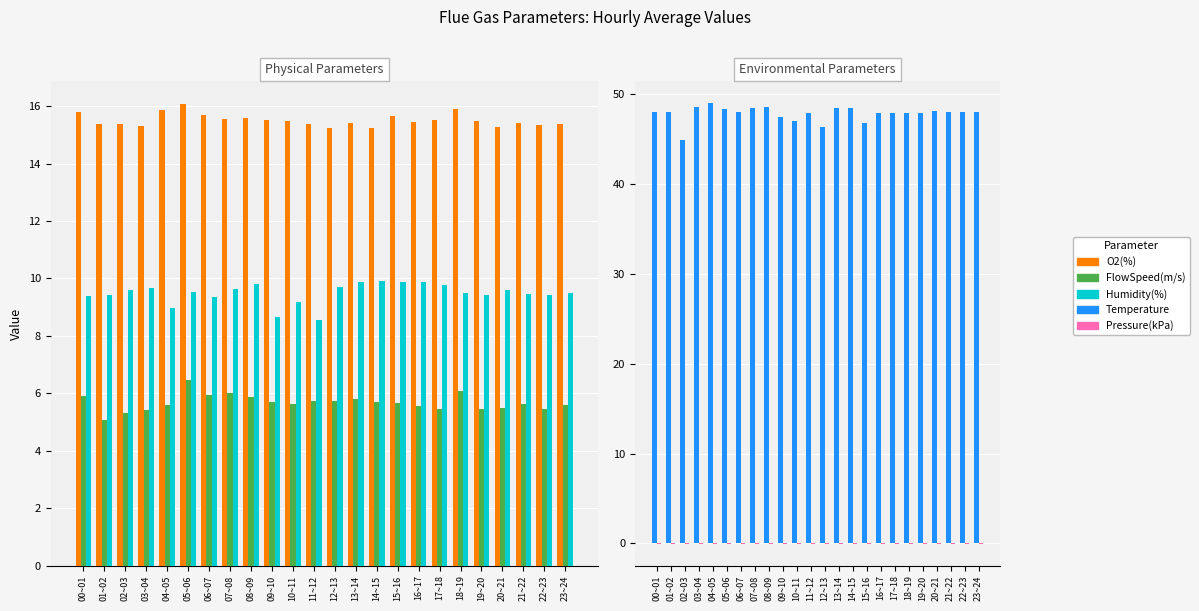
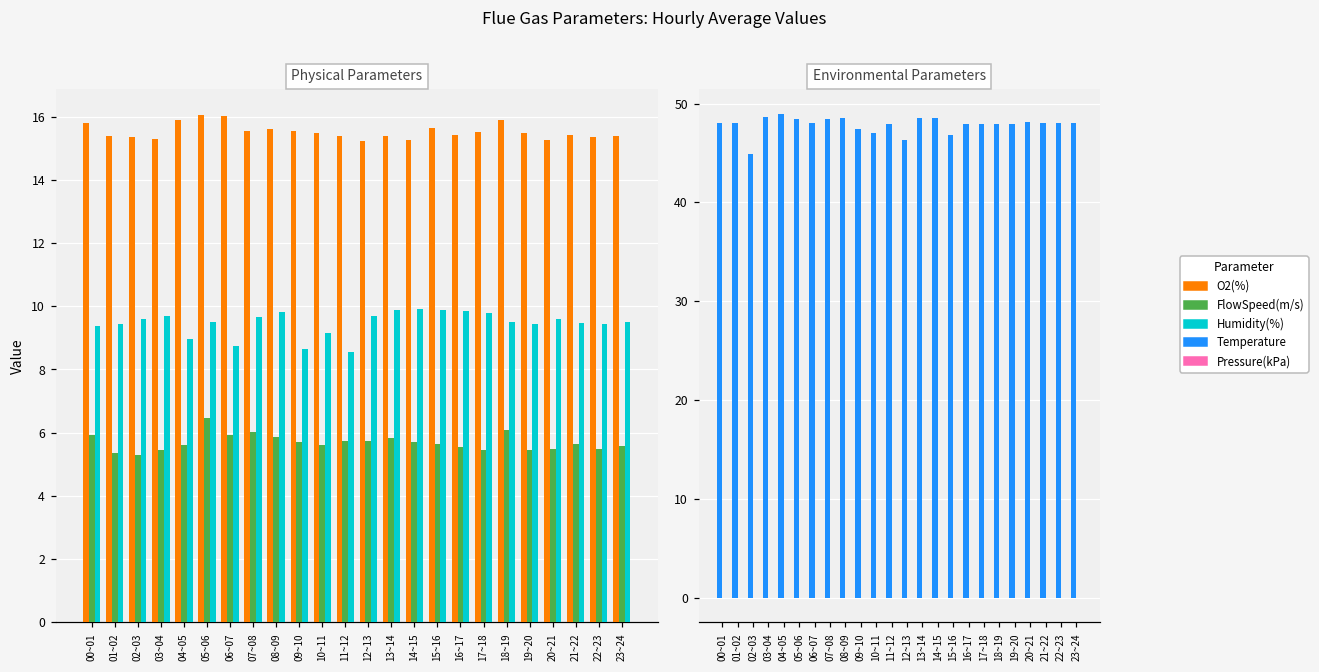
  {
    "Physical Parameters": {
      "O2(%)": {
        "00~01": 15.8,
        "01~02": 15.4,
        "02~03": 15.4,
        "03~04": 15.3,
        "04~05": 15.9,
        "05~06": 16.1,
-       "06~07": 15.7,
+       "06~07": 16.0,
        "07~08": 15.6,
        "08~09": 15.6,
        "09~10": 15.5,
        "10~11": 15.5,
        "11~12": 15.4,
        "12~13": 15.2,
        "13~14": 15.4,
        "14~15": 15.3,
        "15~16": 15.6,
        "16~17": 15.4,
        "17~18": 15.5,
        "18~19": 15.9,
        "19~20": 15.5,
        "20~21": 15.3,
        "21~22": 15.4,
        "22~23": 15.3,
        "23~24": 15.4
      },
      "FlowSpeed(m/s)": {
        "00~01": 5.9,
-       "01~02": 5.1,
+       "01~02": 5.4,
        "02~03": 5.3,
        "03~04": 5.4,
        "04~05": 5.6,
        "05~06": 6.5,
        "06~07": 5.9,
        "07~08": 6.0,
        "08~09": 5.9,
        "09~10": 5.7,
        "10~11": 5.6,
        "11~12": 5.7,
        "12~13": 5.7,
        "13~14": 5.8,
        "14~15": 5.7,
        "15~16": 5.7,
        "16~17": 5.6,
        "17~18": 5.5,
        "18~19": 6.1,
        "19~20": 5.4,
        "20~21": 5.5,
        "21~22": 5.6,
        "22~23": 5.5,
        "23~24": 5.6
      },
      "Humidity(%)": {
        "00~01": 9.4,
        "01~02": 9.4,
        "02~03": 9.6,
        "03~04": 9.7,
        "04~05": 9.0,
        "05~06": 9.5,
-       "06~07": 9.3,
+       "06~07": 8.7,
        "07~08": 9.6,
        "08~09": 9.8,
        "09~10": 8.7,
        "10~11": 9.2,
        "11~12": 8.5,
        "12~13": 9.7,
        "13~14": 9.9,
        "14~15": 9.9,
        "15~16": 9.9,
        "16~17": 9.9,
        "17~18": 9.8,
        "18~19": 9.5,
        "19~20": 9.4,
        "20~21": 9.6,
        "21~22": 9.5,
        "22~23": 9.4,
        "23~24": 9.5
      }
    },
    "Environmental Parameters": {
      "Temperature": {
        "00~01": 48,
        "01~02": 48,
        "02~03": 45,
        "03~04": 49,
        "04~05": 49,
        "05~06": 48,
        "06~07": 48,
        "07~08": 48,
        "08~09": 49,
        "09~10": 47,
        "10~11": 47,
        "11~12": 48,
        "12~13": 46,
        "13~14": 49,
        "14~15": 49,
        "15~16": 47,
        "16~17": 48,
        "17~18": 48,
        "18~19": 48,
        "19~20": 48,
        "20~21": 48,
        "21~22": 48,
        "22~23": 48,
        "23~24": 48
      }
    }
  }
